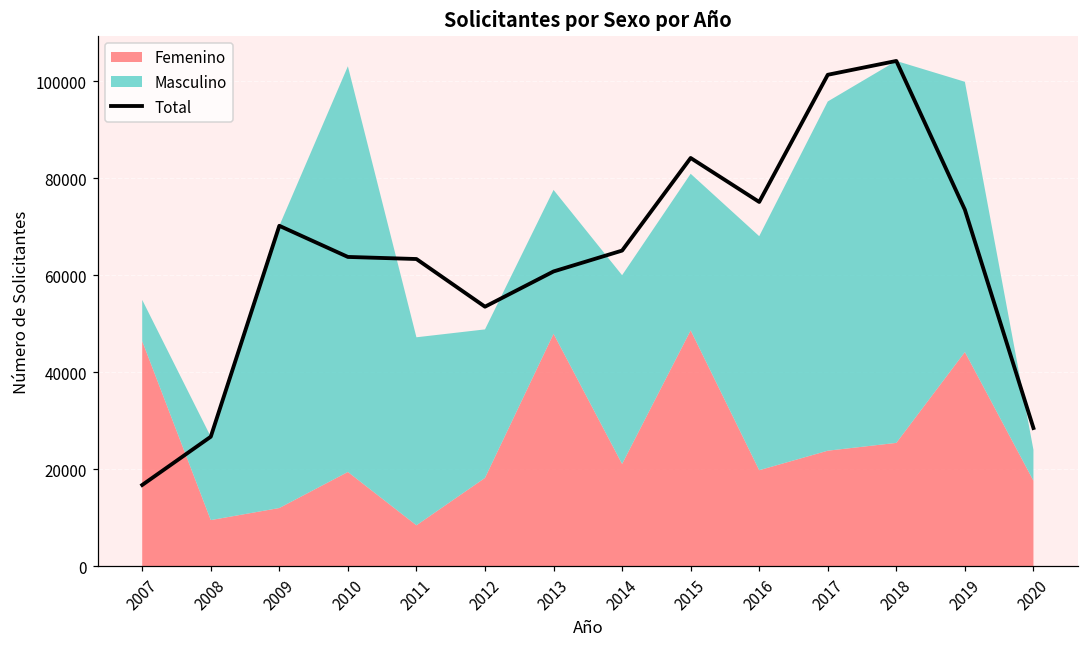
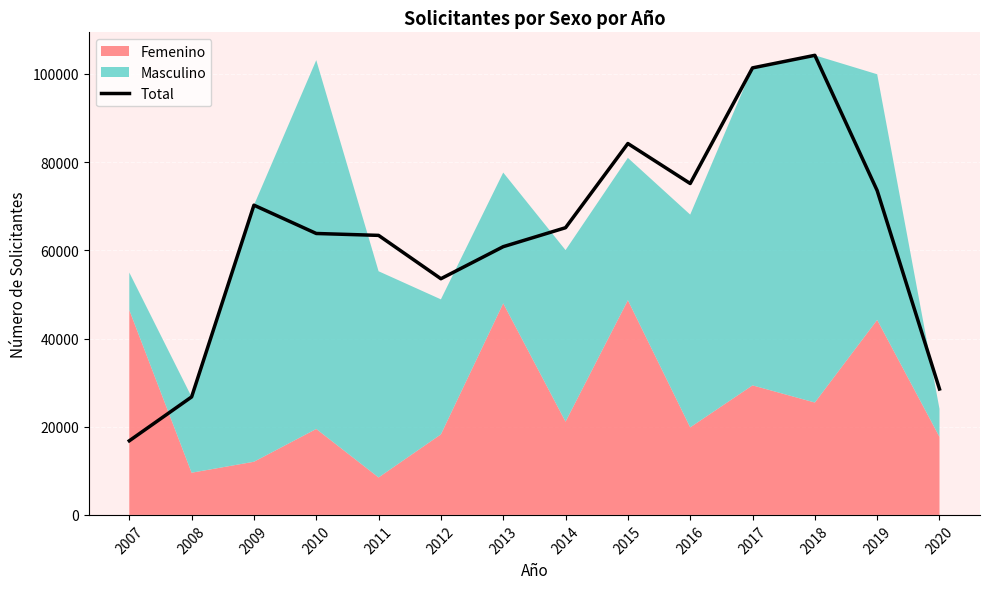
  {
    "Total": {
      "2007": 17000,
      "2010": 64000,
      "2011": 63000,
      "2012": 54000,
      "2013": 61000,
      "2014": 65000,
      "2015": 84000,
      "2016": 75000,
      "2019": 74000,
      "2020": 29000
    },
    "Femenino": {
      "2007": 46000,
      "2008": 10000,
      "2009": 12000,
      "2010": 19000,
      "2011": 8000,
      "2012": 18000,
      "2013": 48000,
      "2014": 21000,
      "2015": 49000,
      "2016": 20000,
-     "2017": 24000,
+     "2017": 29000,
      "2018": 25000,
      "2019": 44000,
      "2020": 18000
    },
    "Masculino": {
      "2007": 9000,
      "2010": 84000,
-     "2011": 39000,
+     "2011": 47000,
      "2012": 31000,
      "2013": 30000,
      "2014": 39000,
      "2015": 32000,
      "2016": 48000,
      "2019": 56000,
      "2020": 6000
    }
  }
